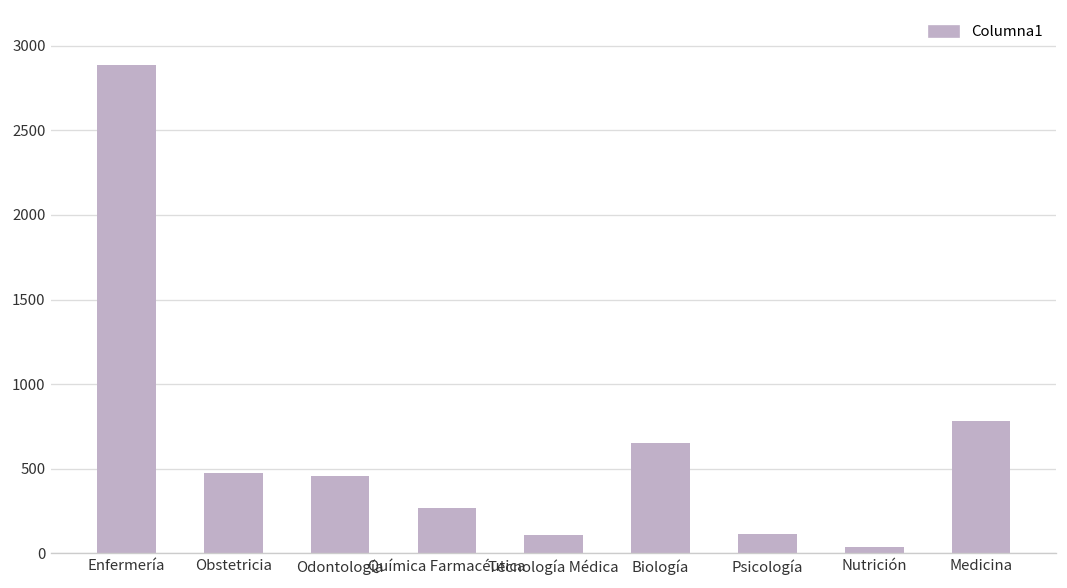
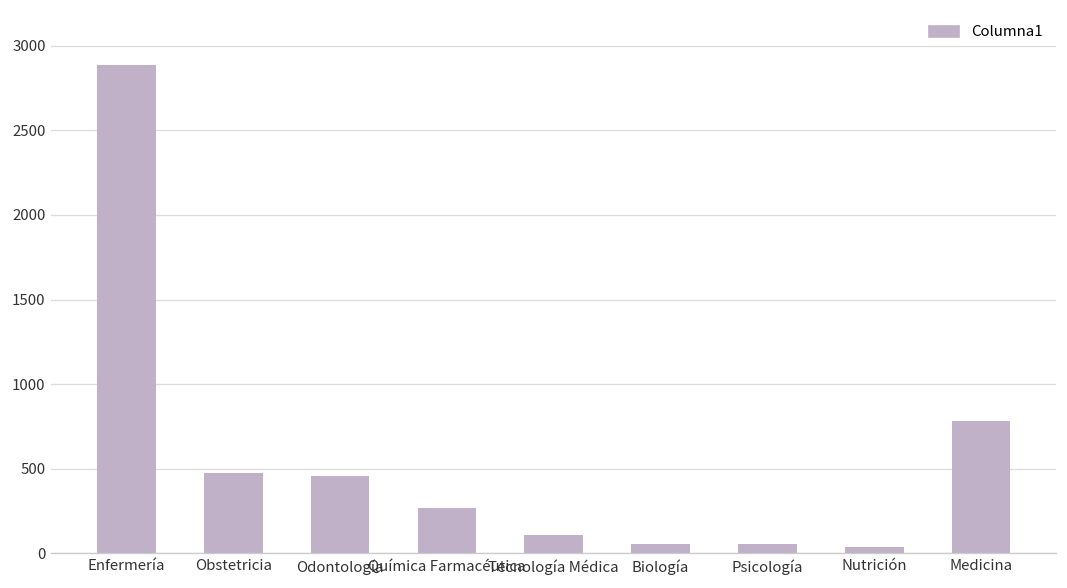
  {
    "Enfermería": 2890,
    "Obstetricia": 480,
-   "Biología": 650,
-   "Psicología": 110,
+   "Biología": 60,
+   "Psicología": 50,
    "Nutrición": 40,
    "Medicina": 780
  }
